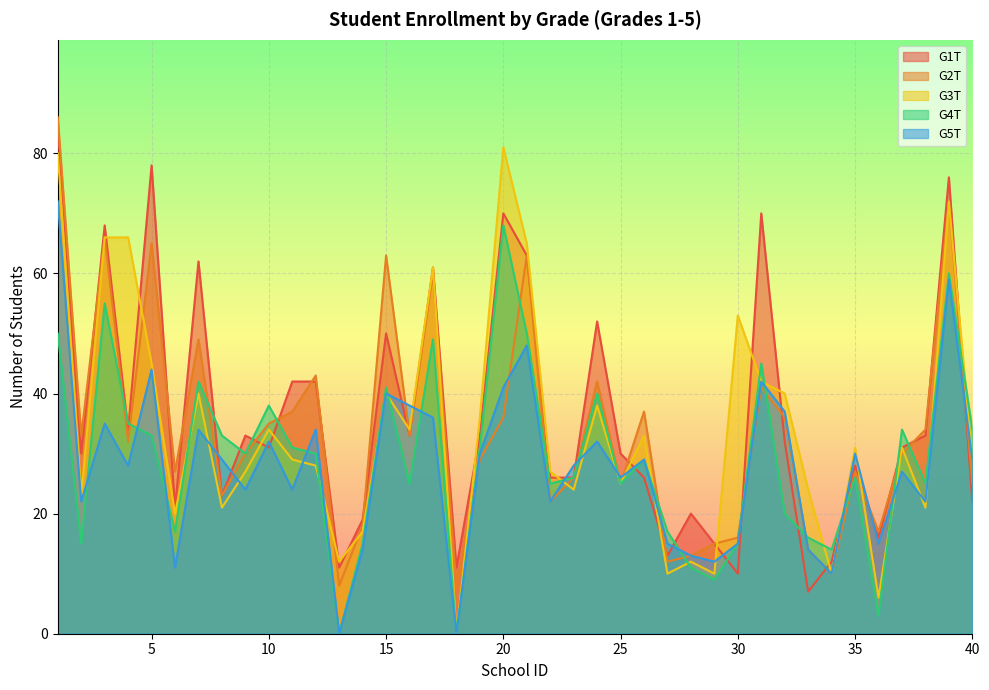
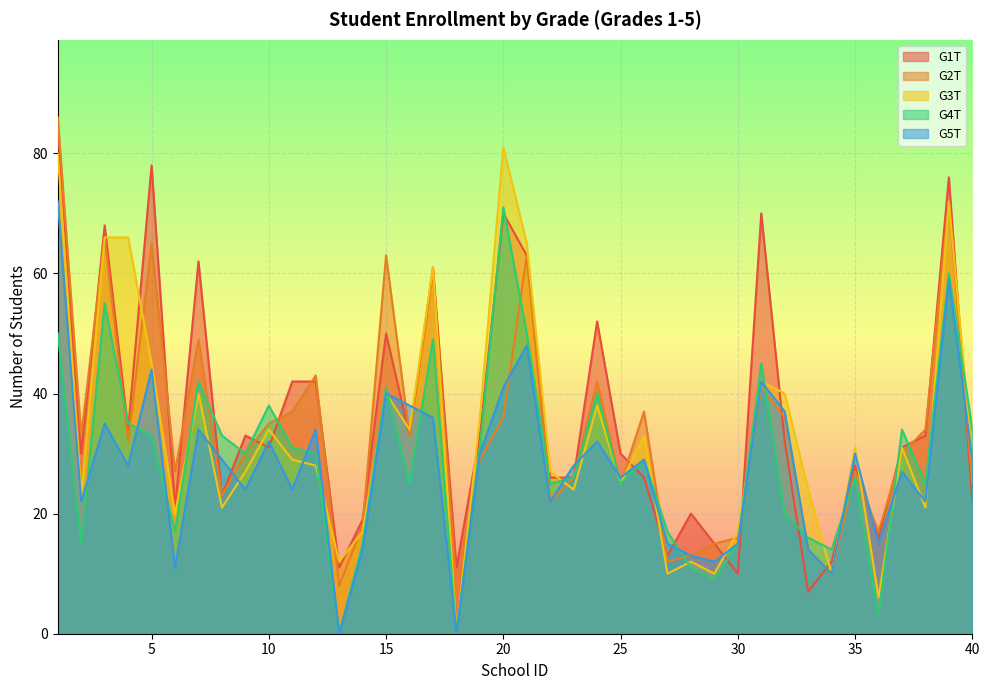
  {
    "G3T": {
      "5": 45,
      "10": 34,
      "20": 81,
-     "30": 53,
+     "30": 17,
      "35": 31
    },
    "G4T": {
      "5": 33,
      "10": 38,
      "15": 41,
-     "20": 68,
+     "20": 71,
      "35": 26,
      "40": 34
    },
    "G5T": {
      "5": 44,
      "10": 32,
      "20": 41,
      "25": 26,
      "35": 30
    }
  }
